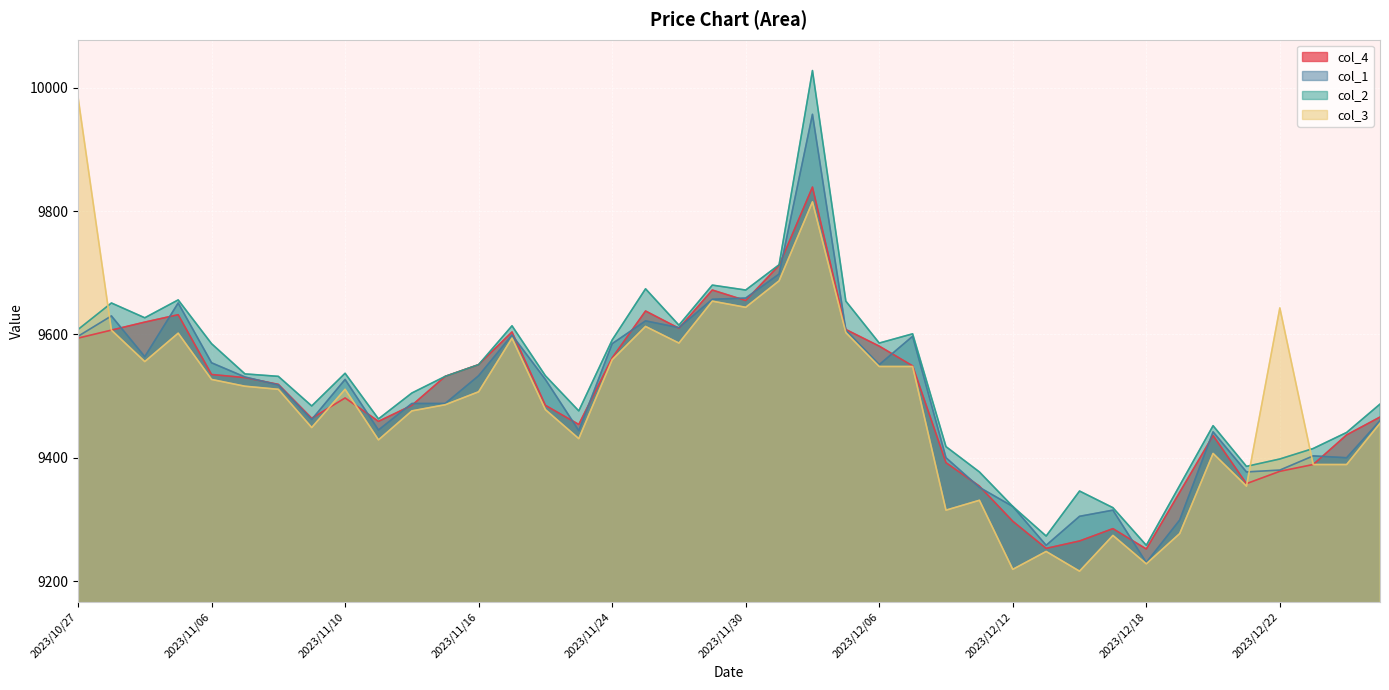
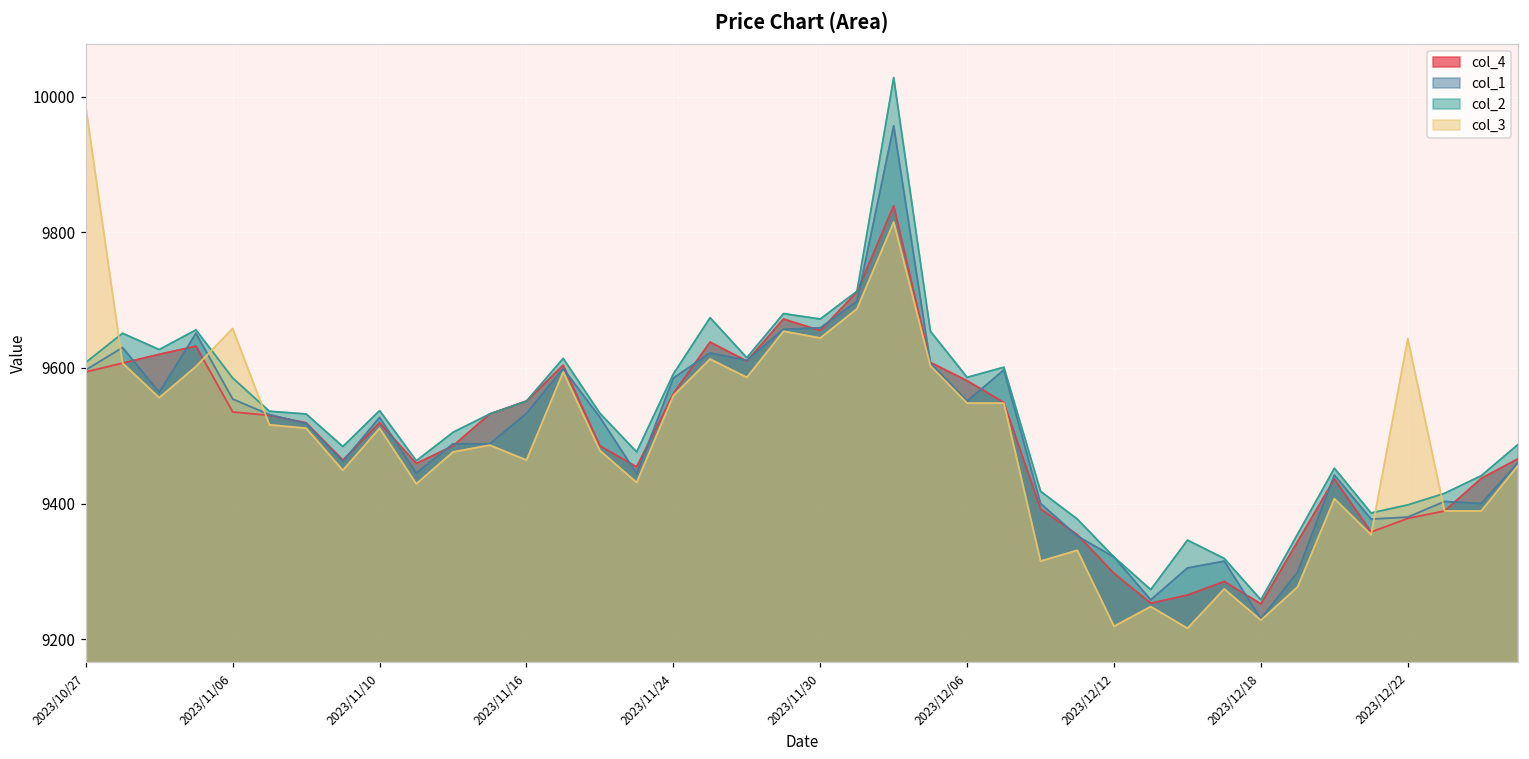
  {
    "col_4": {
      "2023/11/06": 9540,
-     "2023/11/10": 9500,
+     "2023/11/10": 9520,
      "2023/12/06": 9580,
      "2023/12/12": 9300,
      "2023/12/18": 9250
    },
    "col_3": {
      "2023/10/27": 9990,
-     "2023/11/06": 9530,
+     "2023/11/06": 9660,
      "2023/11/10": 9510,
-     "2023/11/16": 9510,
+     "2023/11/16": 9460,
      "2023/11/30": 9640,
      "2023/12/12": 9220,
      "2023/12/22": 9640
    }
  }
